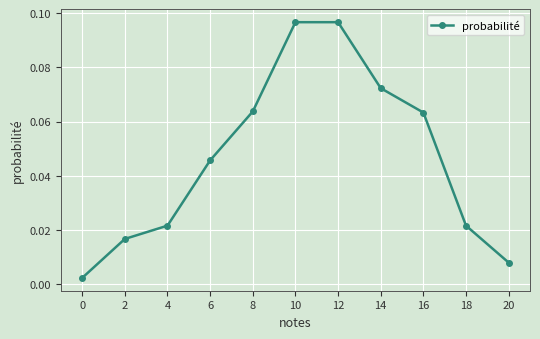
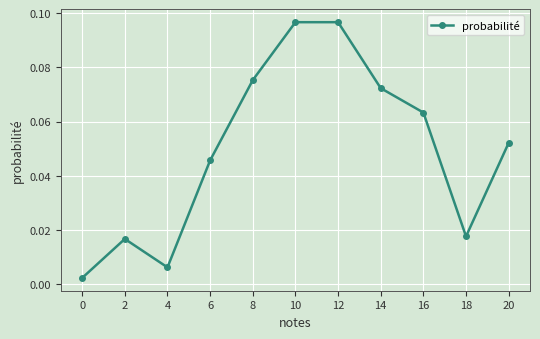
  {
    "0": 0.002,
    "2": 0.017,
-   "4": 0.022,
+   "4": 0.006,
    "6": 0.046,
-   "8": 0.064,
+   "8": 0.075,
    "10": 0.097,
    "12": 0.097,
    "14": 0.072,
    "16": 0.063,
-   "18": 0.022,
-   "20": 0.008
+   "18": 0.018,
+   "20": 0.052
  }
